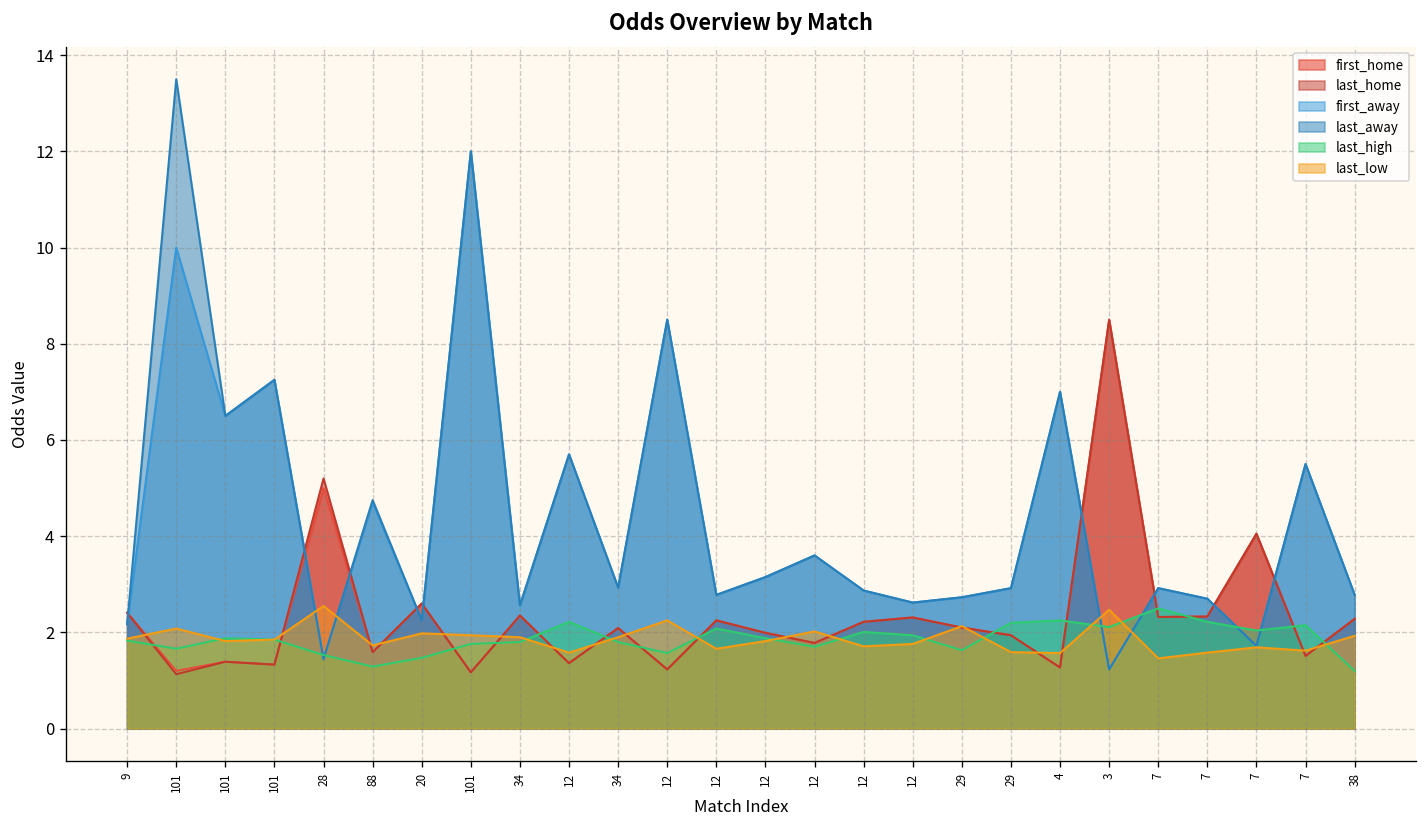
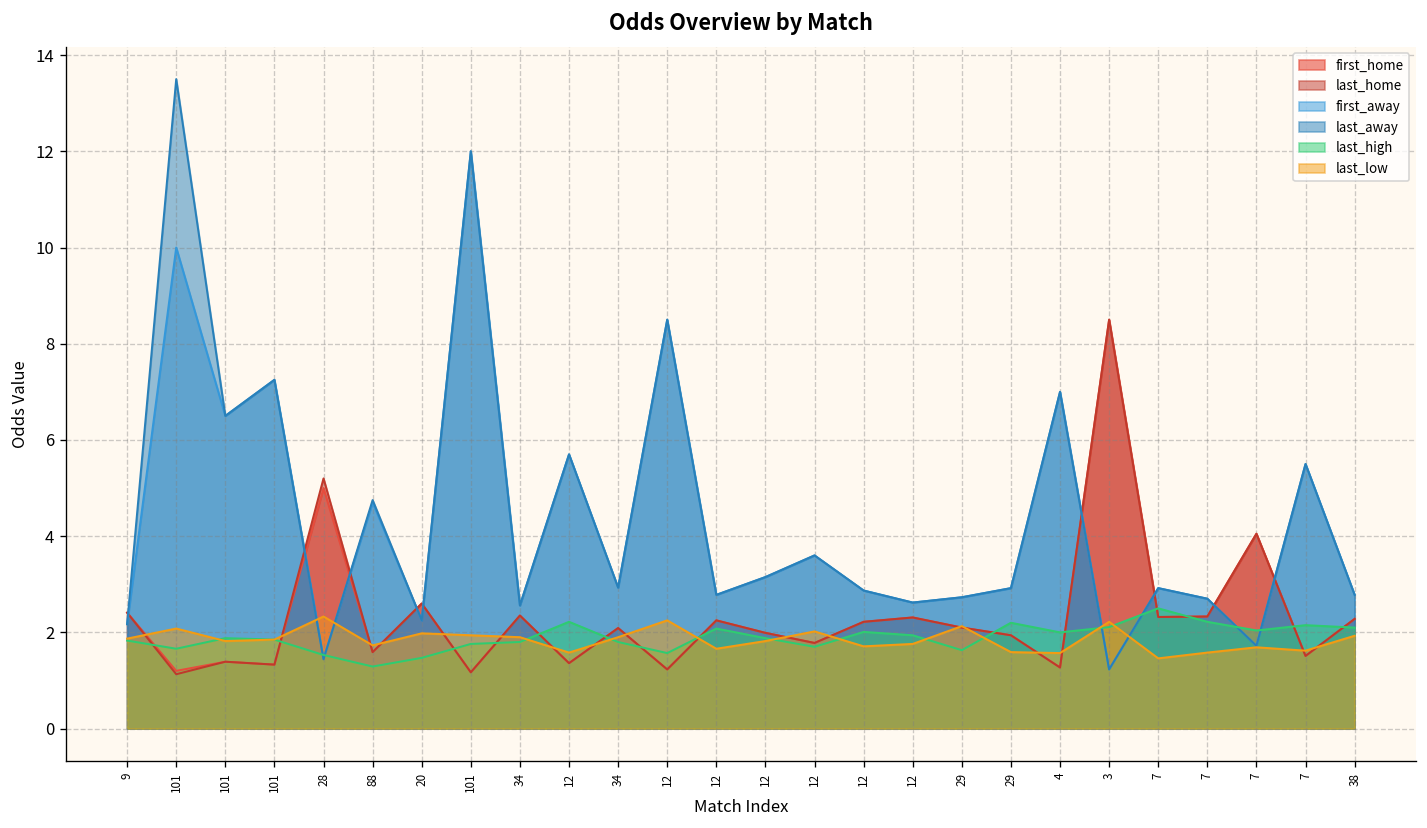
  {
    "last_high": {
      "28": 1.5,
      "88": 1.3,
      "20": 1.5,
-     "4": 2.3,
+     "4": 2.0,
      "3": 2.1,
-     "38": 1.2
+     "38": 2.1
    },
    "last_low": {
-     "28": 2.6,
+     "28": 2.3,
      "88": 1.7,
      "20": 2.0,
      "4": 1.6,
-     "3": 2.5,
+     "3": 2.2,
      "38": 1.9
    }
  }
